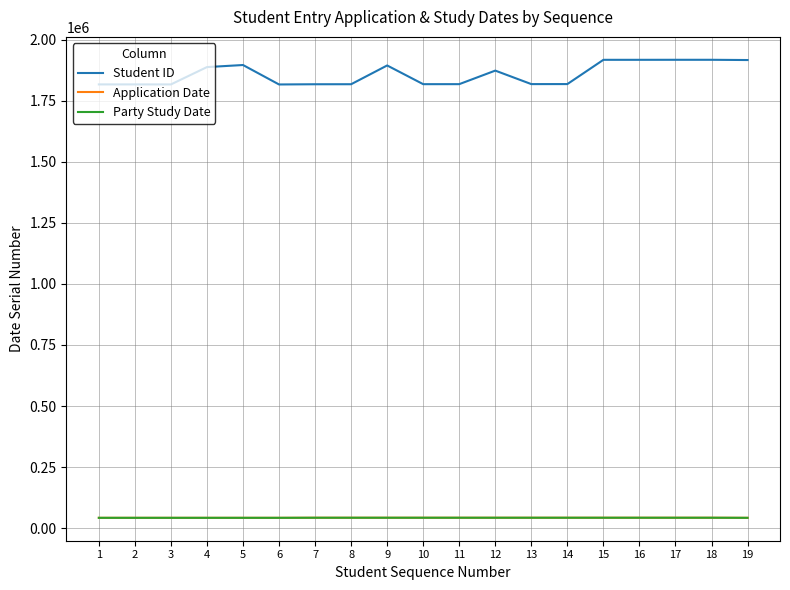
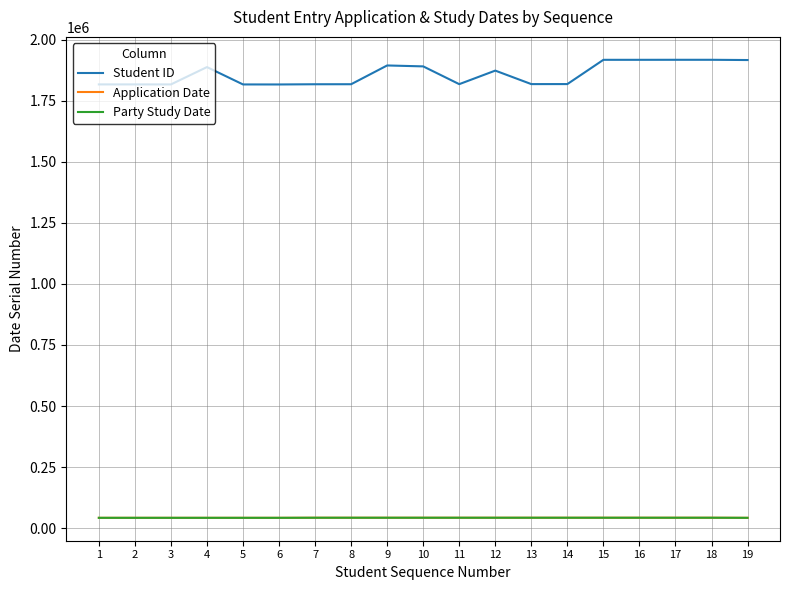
  {
    "Student ID": {
-     "5": 1900000,
+     "5": 1820000,
      "6": 1820000,
      "7": 1820000,
      "8": 1820000,
      "9": 1890000,
-     "10": 1820000,
+     "10": 1890000,
      "11": 1820000,
      "12": 1870000,
      "13": 1820000,
      "14": 1820000,
      "15": 1920000,
      "16": 1920000,
      "17": 1920000,
      "18": 1920000,
      "19": 1920000
    },
    "Party Study Date": {
      "1": 40000,
      "2": 40000,
      "3": 40000,
      "4": 40000,
      "5": 40000,
      "6": 40000,
      "7": 40000,
      "8": 40000,
      "9": 40000,
      "10": 40000,
      "11": 40000,
      "12": 40000,
      "13": 40000,
      "14": 40000,
      "15": 40000,
      "16": 40000,
      "17": 40000,
      "18": 40000,
      "19": 40000
    }
  }
